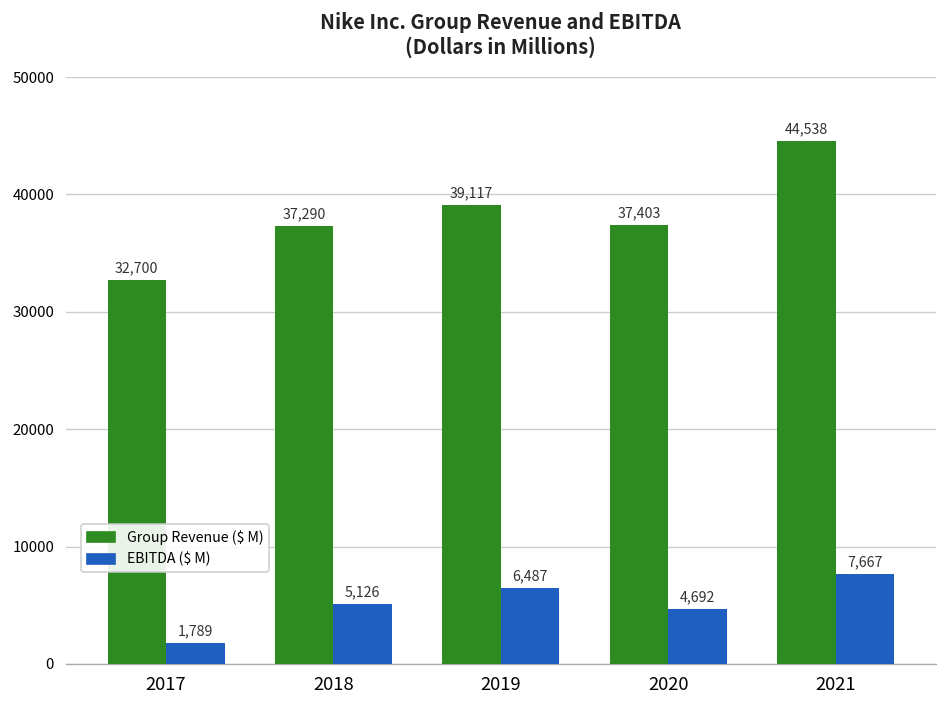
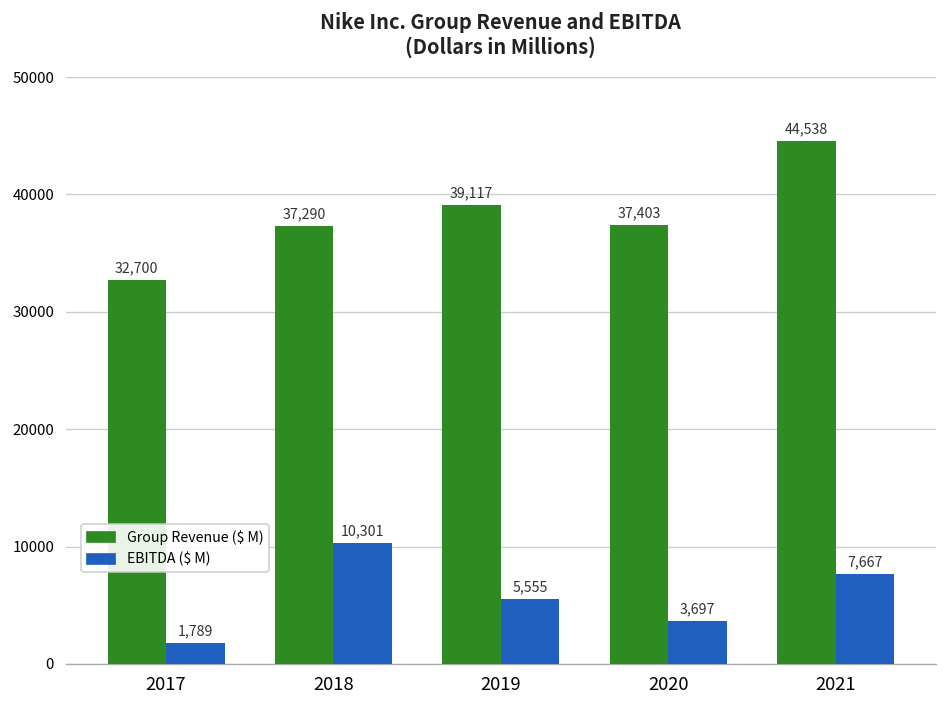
  {
    "Group Revenue ($ M)": {
      "2017": "32,700",
      "2018": "37,290",
      "2019": "39,117",
      "2020": "37,403",
      "2021": "44,538"
    },
    "EBITDA ($ M)": {
      "2017": "1,789",
-     "2018": "5,126",
-     "2019": "6,487",
-     "2020": "4,692",
+     "2018": "10,301",
+     "2019": "5,555",
+     "2020": "3,697",
      "2021": "7,667"
    }
  }
